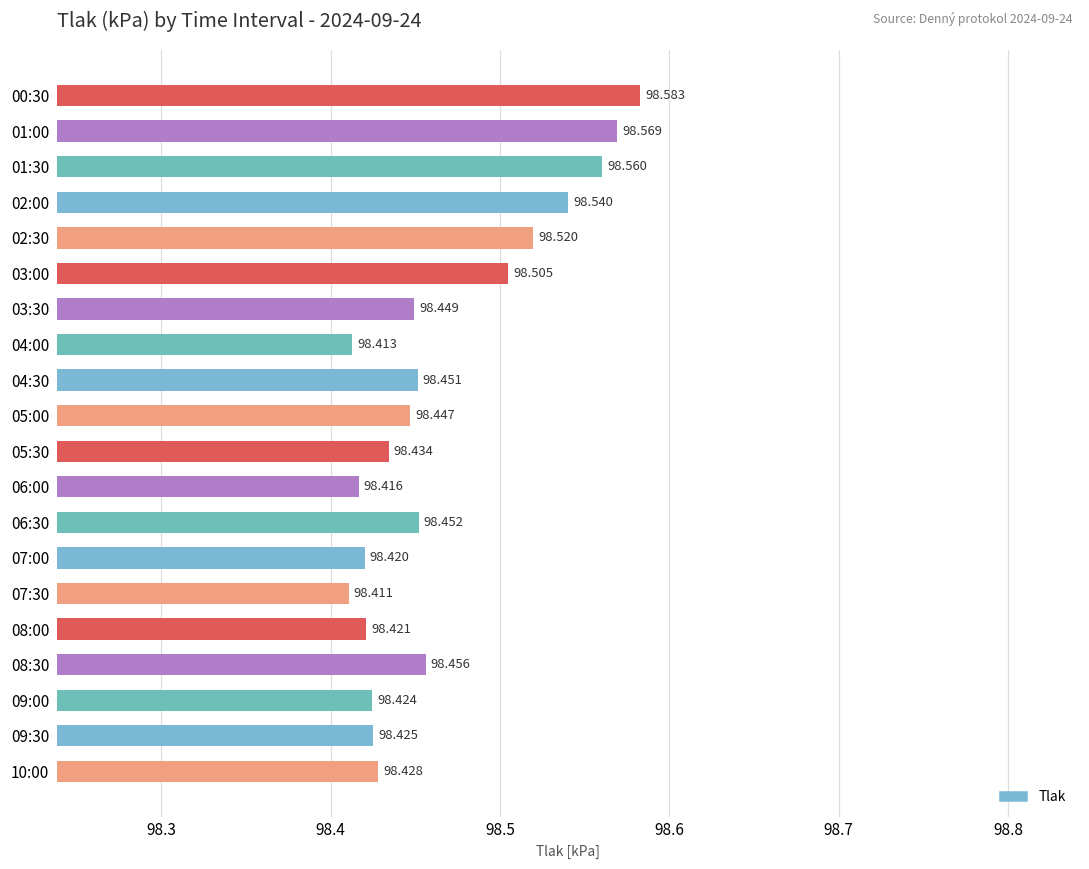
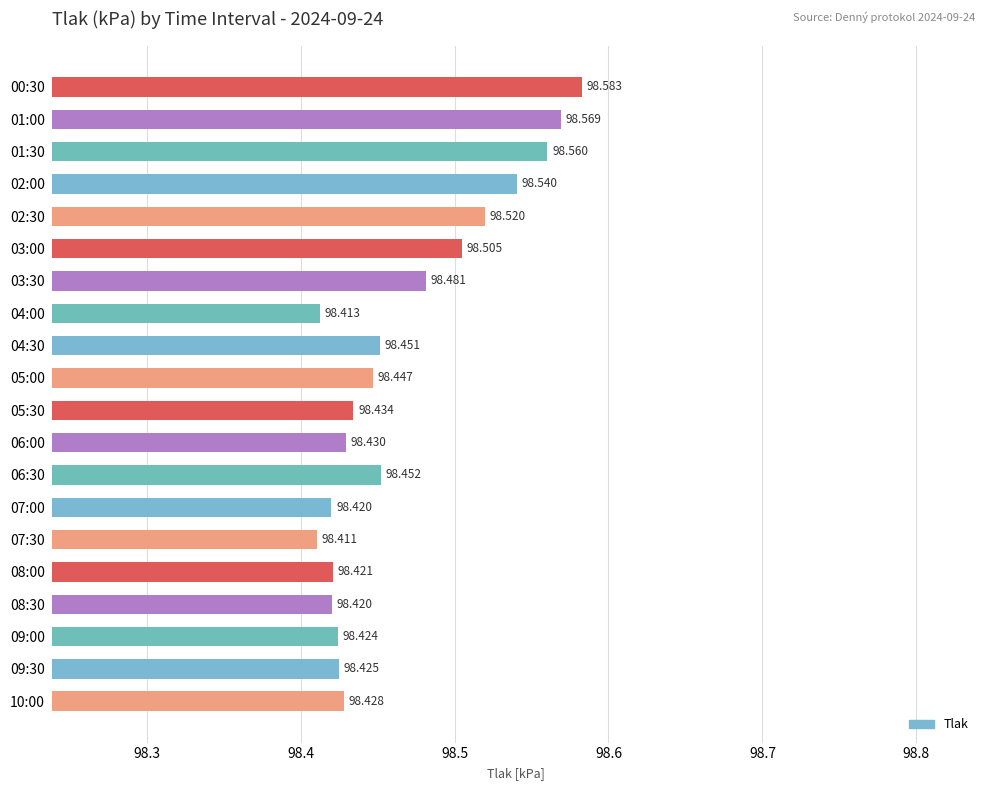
  {
    "00:30": 98.583,
    "01:00": 98.569,
    "01:30": 98.560,
    "02:00": 98.540,
    "02:30": 98.520,
    "03:00": 98.505,
-   "03:30": 98.449,
+   "03:30": 98.481,
    "04:00": 98.413,
    "04:30": 98.451,
    "05:00": 98.447,
    "05:30": 98.434,
-   "06:00": 98.416,
+   "06:00": 98.430,
    "06:30": 98.452,
    "07:00": 98.420,
    "07:30": 98.411,
    "08:00": 98.421,
-   "08:30": 98.456,
+   "08:30": 98.420,
    "09:00": 98.424,
    "09:30": 98.425,
    "10:00": 98.428
  }
